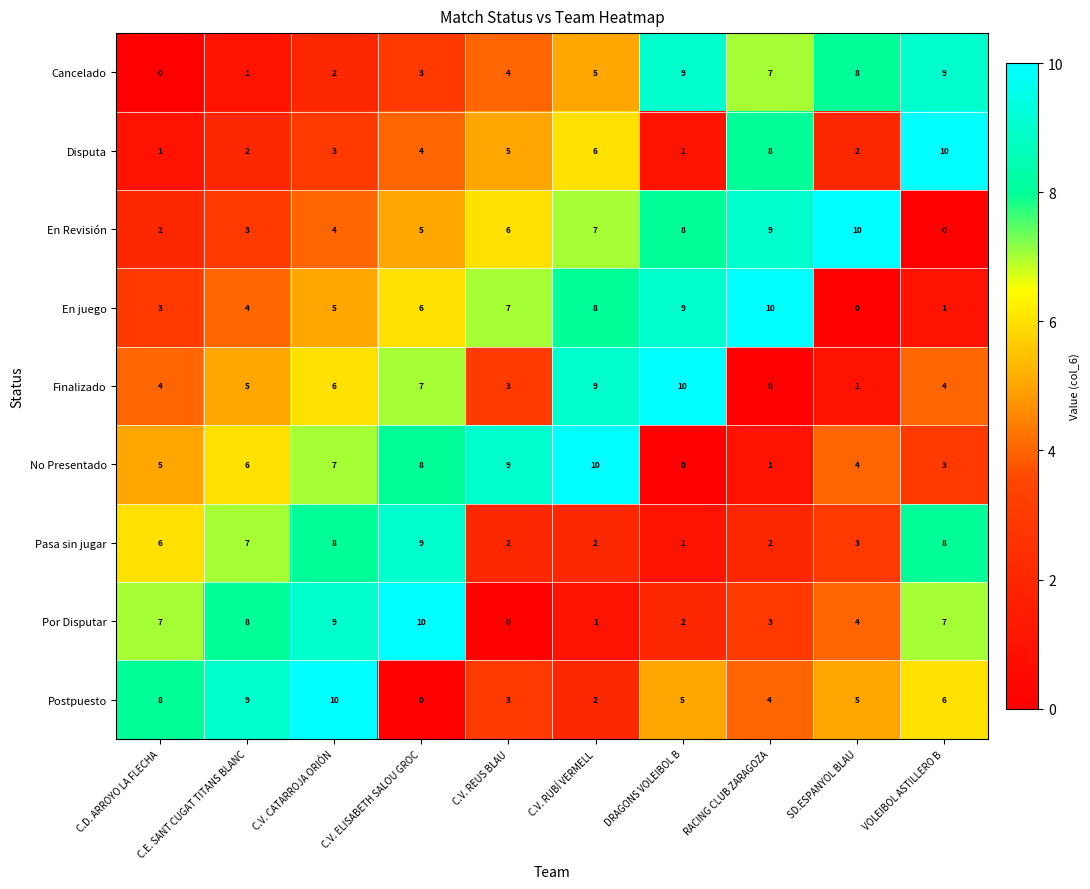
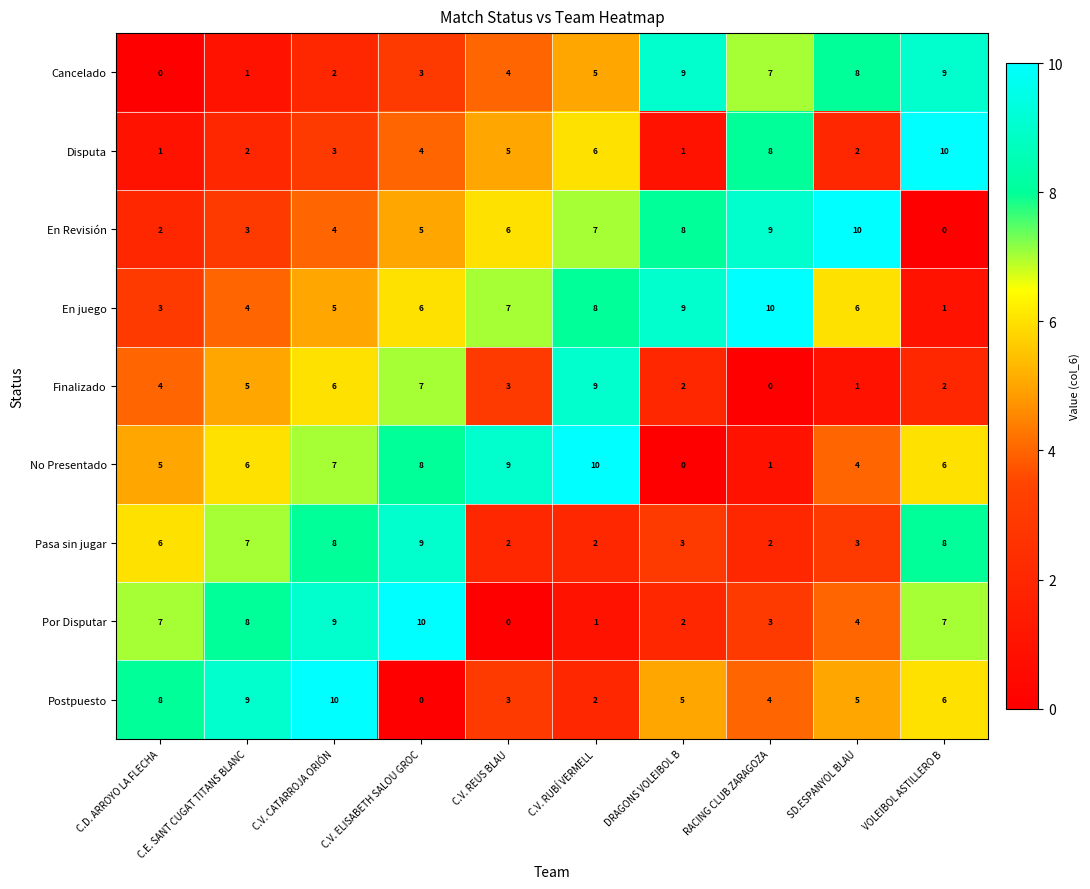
  {
    "Cancelado": {
      "C.D. ARROYO LA FLECHA": 0,
      "C.E. SANT CUGAT TITANS BLANC": 1,
      "C.V. CATARROJA ORIÓN": 2,
      "C.V. ELISABETH SALOU GROC": 3,
      "C.V. REUS BLAU": 4,
      "C.V. RUBÍ VERMELL": 5,
      "DRAGONS VOLEIBOL B": 9,
      "RACING CLUB ZARAGOZA": 7,
      "SD.ESPANYOL BLAU": 8,
      "VOLEIBOL ASTILLERO B": 9
    },
    "Disputa": {
      "C.D. ARROYO LA FLECHA": 1,
      "C.E. SANT CUGAT TITANS BLANC": 2,
      "C.V. CATARROJA ORIÓN": 3,
      "C.V. ELISABETH SALOU GROC": 4,
      "C.V. REUS BLAU": 5,
      "C.V. RUBÍ VERMELL": 6,
      "DRAGONS VOLEIBOL B": 1,
      "RACING CLUB ZARAGOZA": 8,
      "SD.ESPANYOL BLAU": 2,
      "VOLEIBOL ASTILLERO B": 10
    },
    "En Revisión": {
      "C.D. ARROYO LA FLECHA": 2,
      "C.E. SANT CUGAT TITANS BLANC": 3,
      "C.V. CATARROJA ORIÓN": 4,
      "C.V. ELISABETH SALOU GROC": 5,
      "C.V. REUS BLAU": 6,
      "C.V. RUBÍ VERMELL": 7,
      "DRAGONS VOLEIBOL B": 8,
      "RACING CLUB ZARAGOZA": 9,
      "SD.ESPANYOL BLAU": 10,
      "VOLEIBOL ASTILLERO B": 0
    },
    "En juego": {
      "C.D. ARROYO LA FLECHA": 3,
      "C.E. SANT CUGAT TITANS BLANC": 4,
      "C.V. CATARROJA ORIÓN": 5,
      "C.V. ELISABETH SALOU GROC": 6,
      "C.V. REUS BLAU": 7,
      "C.V. RUBÍ VERMELL": 8,
      "DRAGONS VOLEIBOL B": 9,
      "RACING CLUB ZARAGOZA": 10,
-     "SD.ESPANYOL BLAU": 0,
+     "SD.ESPANYOL BLAU": 6,
      "VOLEIBOL ASTILLERO B": 1
    },
    "Finalizado": {
      "C.D. ARROYO LA FLECHA": 4,
      "C.E. SANT CUGAT TITANS BLANC": 5,
      "C.V. CATARROJA ORIÓN": 6,
      "C.V. ELISABETH SALOU GROC": 7,
      "C.V. REUS BLAU": 3,
      "C.V. RUBÍ VERMELL": 9,
-     "DRAGONS VOLEIBOL B": 10,
+     "DRAGONS VOLEIBOL B": 2,
      "RACING CLUB ZARAGOZA": 0,
      "SD.ESPANYOL BLAU": 1,
-     "VOLEIBOL ASTILLERO B": 4
+     "VOLEIBOL ASTILLERO B": 2
    },
    "No Presentado": {
      "C.D. ARROYO LA FLECHA": 5,
      "C.E. SANT CUGAT TITANS BLANC": 6,
      "C.V. CATARROJA ORIÓN": 7,
      "C.V. ELISABETH SALOU GROC": 8,
      "C.V. REUS BLAU": 9,
      "C.V. RUBÍ VERMELL": 10,
      "DRAGONS VOLEIBOL B": 0,
      "RACING CLUB ZARAGOZA": 1,
      "SD.ESPANYOL BLAU": 4,
-     "VOLEIBOL ASTILLERO B": 3
+     "VOLEIBOL ASTILLERO B": 6
    },
    "Pasa sin jugar": {
      "C.D. ARROYO LA FLECHA": 6,
      "C.E. SANT CUGAT TITANS BLANC": 7,
      "C.V. CATARROJA ORIÓN": 8,
      "C.V. ELISABETH SALOU GROC": 9,
      "C.V. REUS BLAU": 2,
      "C.V. RUBÍ VERMELL": 2,
-     "DRAGONS VOLEIBOL B": 1,
+     "DRAGONS VOLEIBOL B": 3,
      "RACING CLUB ZARAGOZA": 2,
      "SD.ESPANYOL BLAU": 3,
      "VOLEIBOL ASTILLERO B": 8
    },
    "Por Disputar": {
      "C.D. ARROYO LA FLECHA": 7,
      "C.E. SANT CUGAT TITANS BLANC": 8,
      "C.V. CATARROJA ORIÓN": 9,
      "C.V. ELISABETH SALOU GROC": 10,
      "C.V. REUS BLAU": 0,
      "C.V. RUBÍ VERMELL": 1,
      "DRAGONS VOLEIBOL B": 2,
      "RACING CLUB ZARAGOZA": 3,
      "SD.ESPANYOL BLAU": 4,
      "VOLEIBOL ASTILLERO B": 7
    },
    "Postpuesto": {
      "C.D. ARROYO LA FLECHA": 8,
      "C.E. SANT CUGAT TITANS BLANC": 9,
      "C.V. CATARROJA ORIÓN": 10,
      "C.V. ELISABETH SALOU GROC": 0,
      "C.V. REUS BLAU": 3,
      "C.V. RUBÍ VERMELL": 2,
      "DRAGONS VOLEIBOL B": 5,
      "RACING CLUB ZARAGOZA": 4,
      "SD.ESPANYOL BLAU": 5,
      "VOLEIBOL ASTILLERO B": 6
    }
  }
